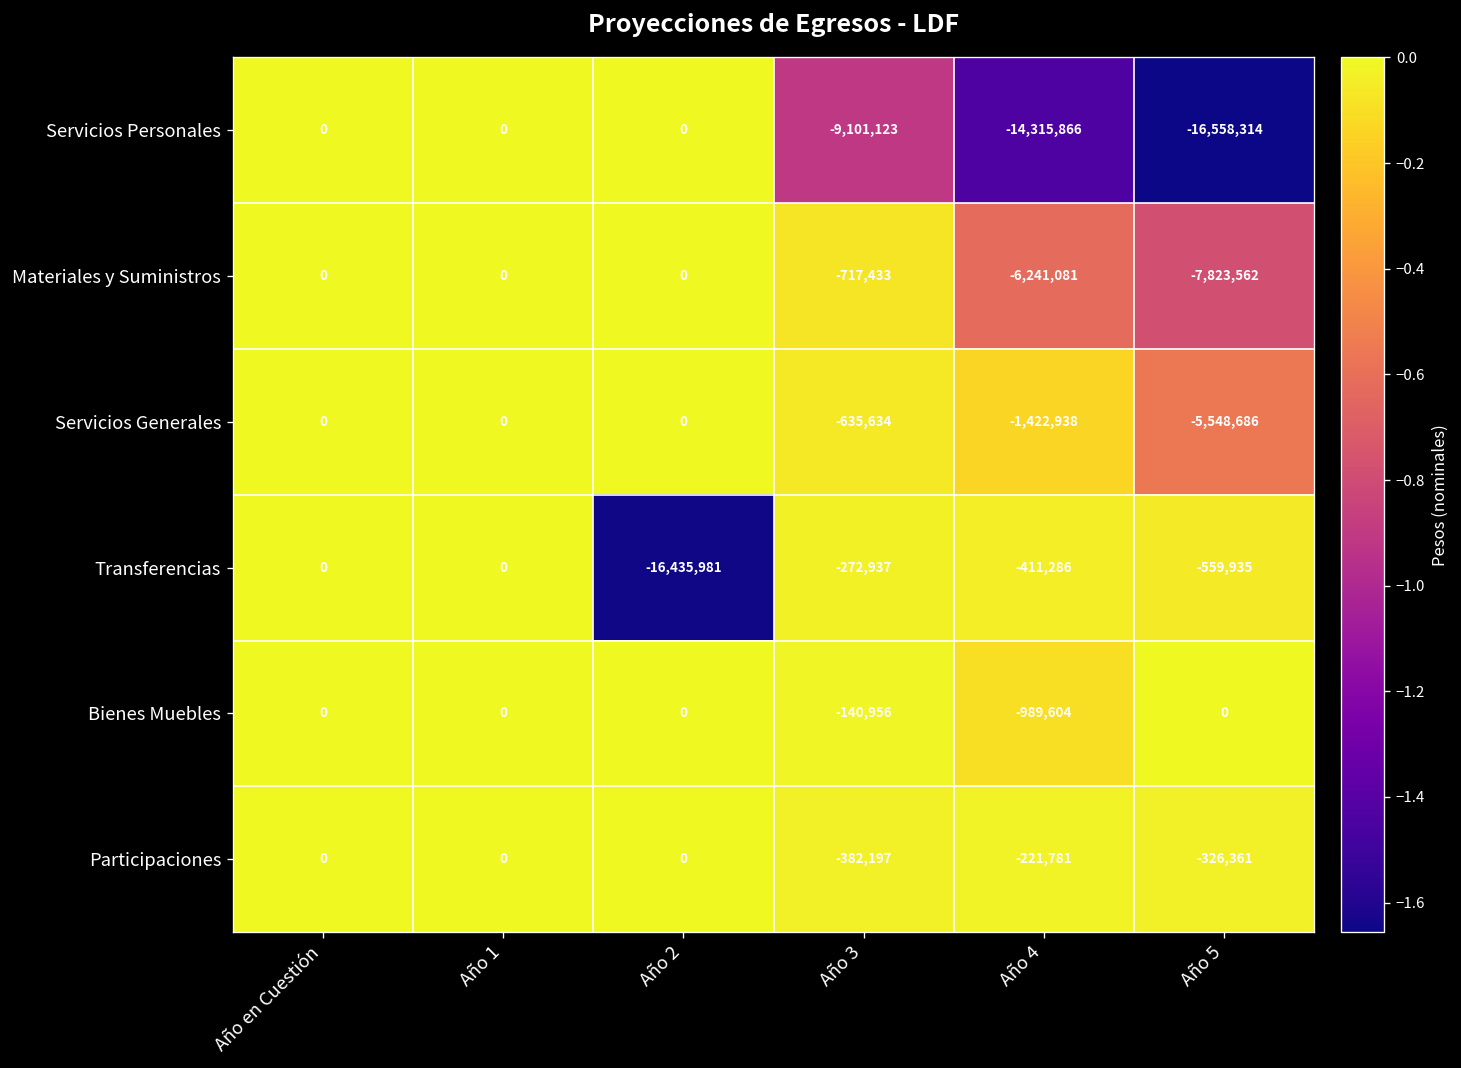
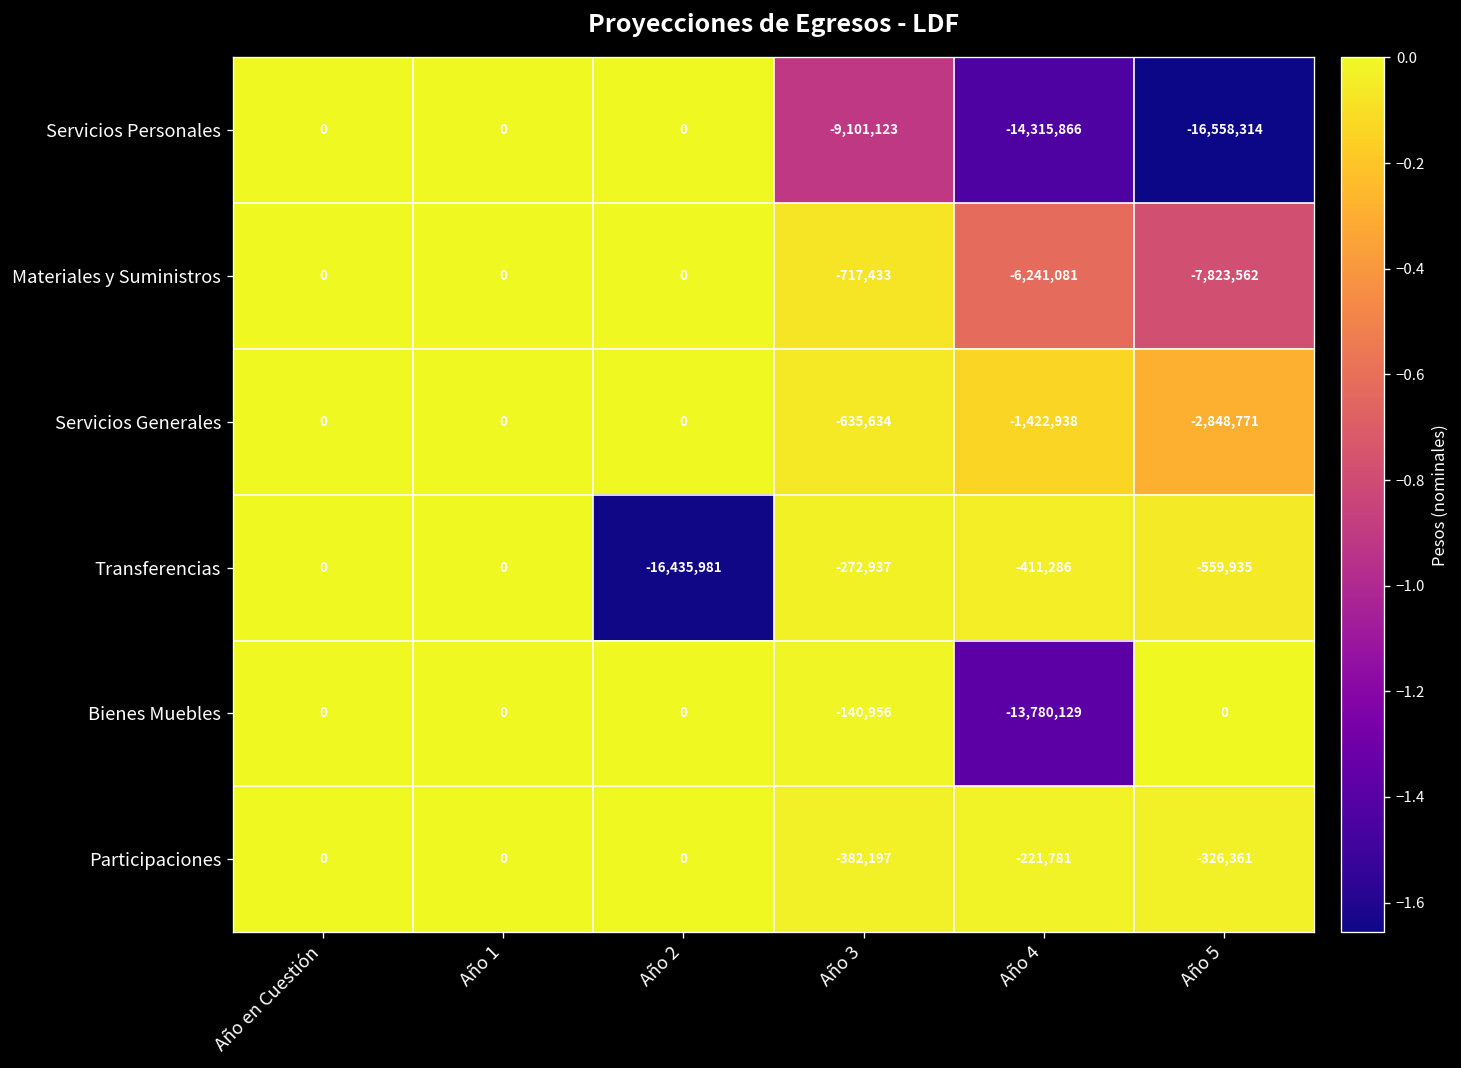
  {
    "Servicios Personales": {
      "Año en Cuestión": "0",
      "Año 1": "0",
      "Año 2": "0",
      "Año 3": "-9,101,123",
      "Año 4": "-14,315,866",
      "Año 5": "-16,558,314"
    },
    "Materiales y Suministros": {
      "Año en Cuestión": "0",
      "Año 1": "0",
      "Año 2": "0",
      "Año 3": "-717,433",
      "Año 4": "-6,241,081",
      "Año 5": "-7,823,562"
    },
    "Servicios Generales": {
      "Año en Cuestión": "0",
      "Año 1": "0",
      "Año 2": "0",
      "Año 3": "-635,634",
      "Año 4": "-1,422,938",
-     "Año 5": "-5,548,686"
+     "Año 5": "-2,848,771"
    },
    "Transferencias": {
      "Año en Cuestión": "0",
      "Año 1": "0",
      "Año 2": "-16,435,981",
      "Año 3": "-272,937",
      "Año 4": "-411,286",
      "Año 5": "-559,935"
    },
    "Bienes Muebles": {
      "Año en Cuestión": "0",
      "Año 1": "0",
      "Año 2": "0",
      "Año 3": "-140,956",
-     "Año 4": "-989,604",
+     "Año 4": "-13,780,129",
      "Año 5": "0"
    },
    "Participaciones": {
      "Año en Cuestión": "0",
      "Año 1": "0",
      "Año 2": "0",
      "Año 3": "-382,197",
      "Año 4": "-221,781",
      "Año 5": "-326,361"
    }
  }
